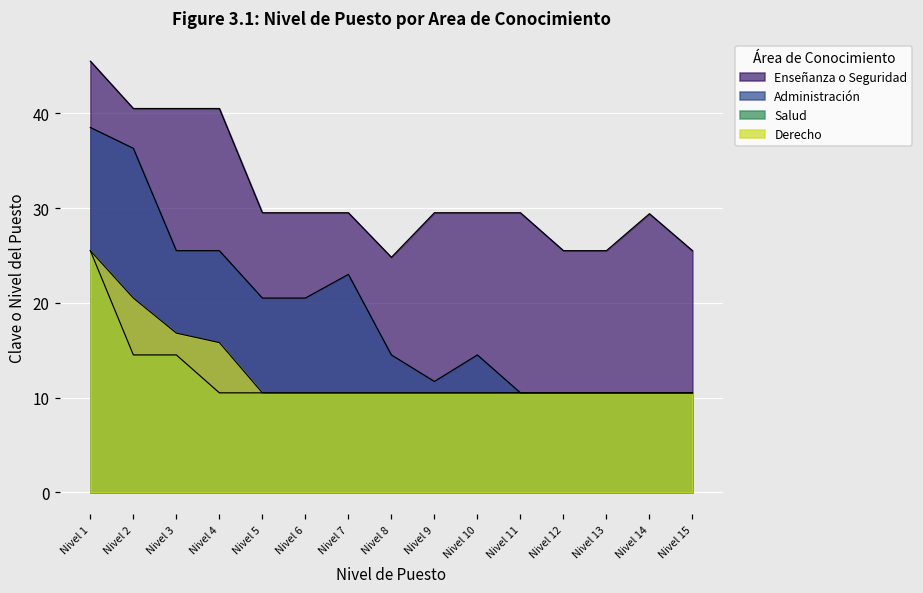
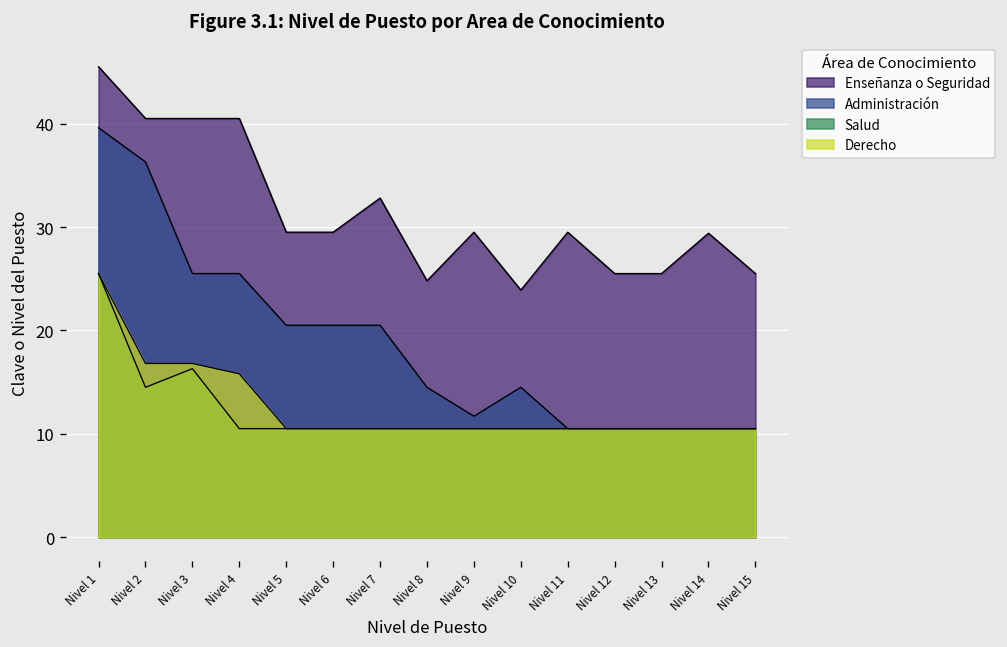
  {
    "Enseñanza o Seguridad": {
      "Nivel 1": 46,
      "Nivel 2": 41,
      "Nivel 3": 41,
      "Nivel 4": 41,
      "Nivel 5": 30,
      "Nivel 6": 30,
-     "Nivel 7": 30,
+     "Nivel 7": 33,
      "Nivel 8": 25,
      "Nivel 9": 30,
-     "Nivel 10": 30,
+     "Nivel 10": 24,
      "Nivel 11": 30,
      "Nivel 12": 26,
      "Nivel 13": 26,
      "Nivel 14": 29,
      "Nivel 15": 26
    },
    "Administración": {
-     "Nivel 1": 39,
+     "Nivel 1": 40,
      "Nivel 2": 36,
      "Nivel 3": 26,
      "Nivel 4": 26,
      "Nivel 5": 21,
      "Nivel 6": 21,
-     "Nivel 7": 23,
+     "Nivel 7": 21,
      "Nivel 8": 15,
      "Nivel 9": 12,
      "Nivel 10": 15
    },
    "Salud": {
      "Nivel 2": 15,
-     "Nivel 3": 15,
+     "Nivel 3": 16,
      "Nivel 4": 11
    },
    "Derecho": {
-     "Nivel 2": 21,
+     "Nivel 2": 17,
      "Nivel 3": 17,
      "Nivel 4": 16
    }
  }
